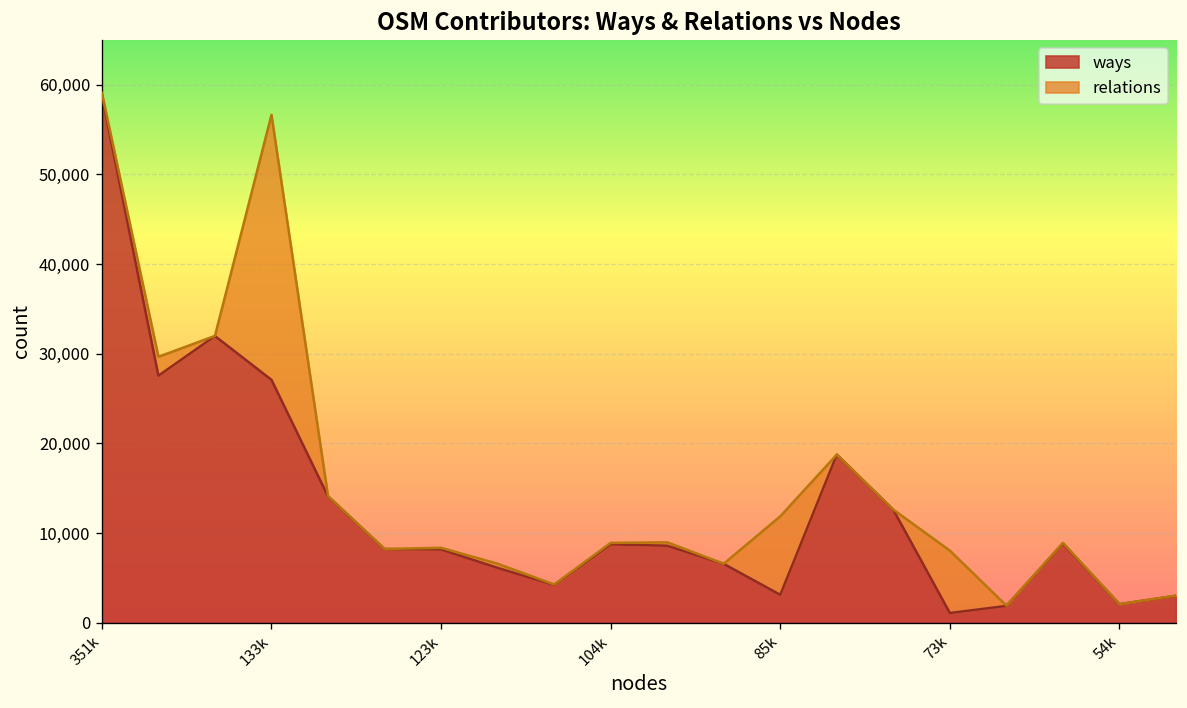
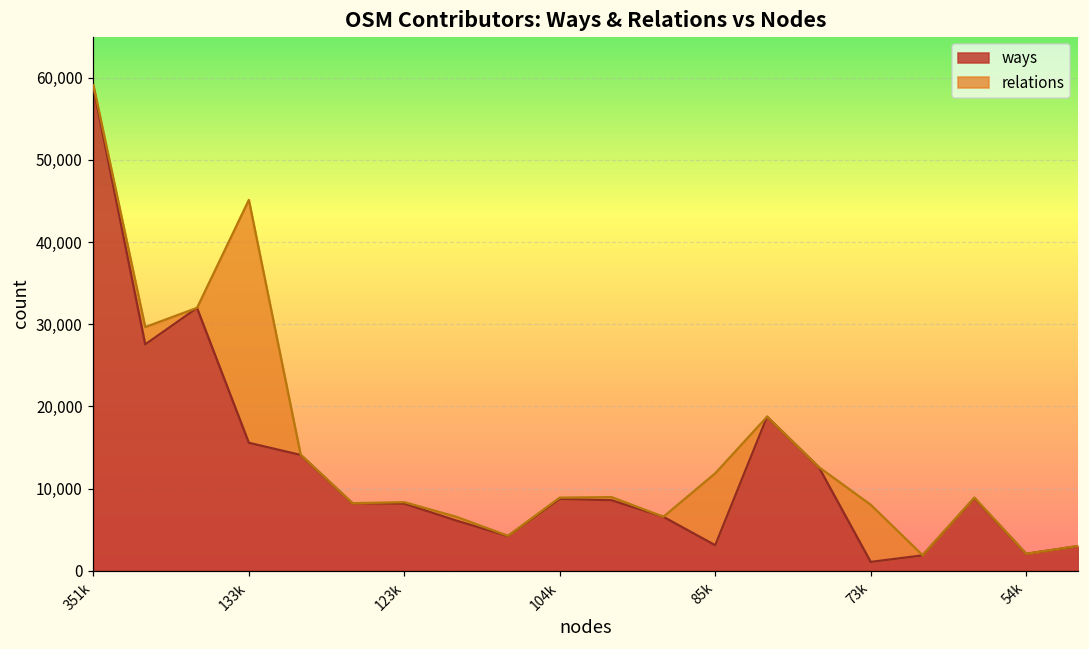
  {
    "ways": {
-     "133k": "27,000",
+     "133k": "16,000",
      "85k": "3,000",
      "73k": "1,000"
    },
    "relations": {
      "133k": "30,000",
      "85k": "9,000",
      "73k": "7,000"
    }
  }
